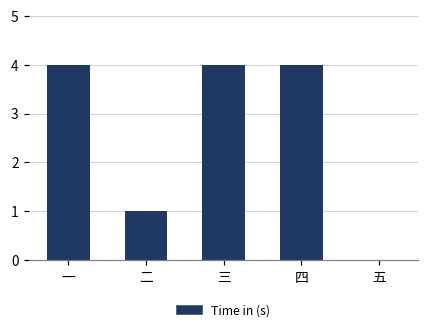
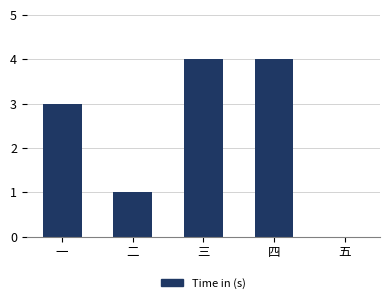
  {
-   "一": 4,
+   "一": 3,
    "二": 1,
    "三": 4,
    "四": 4,
    "五": 0
  }
